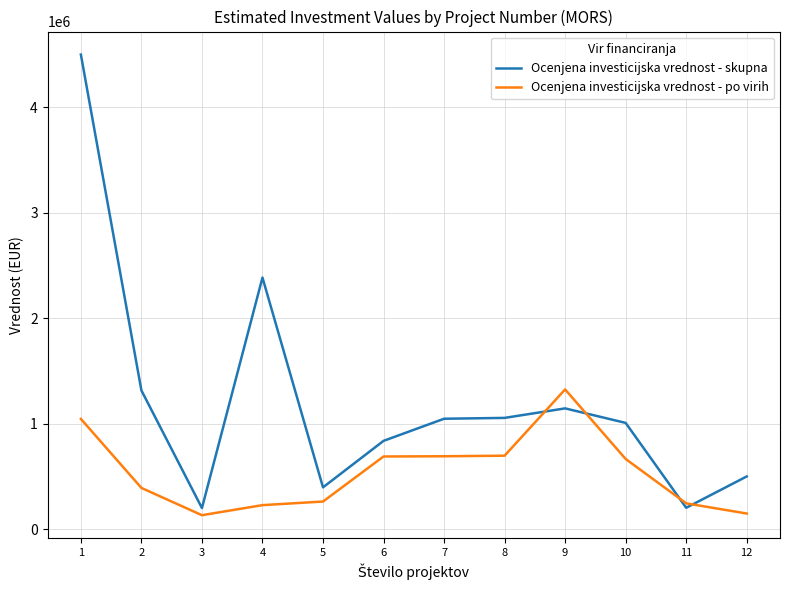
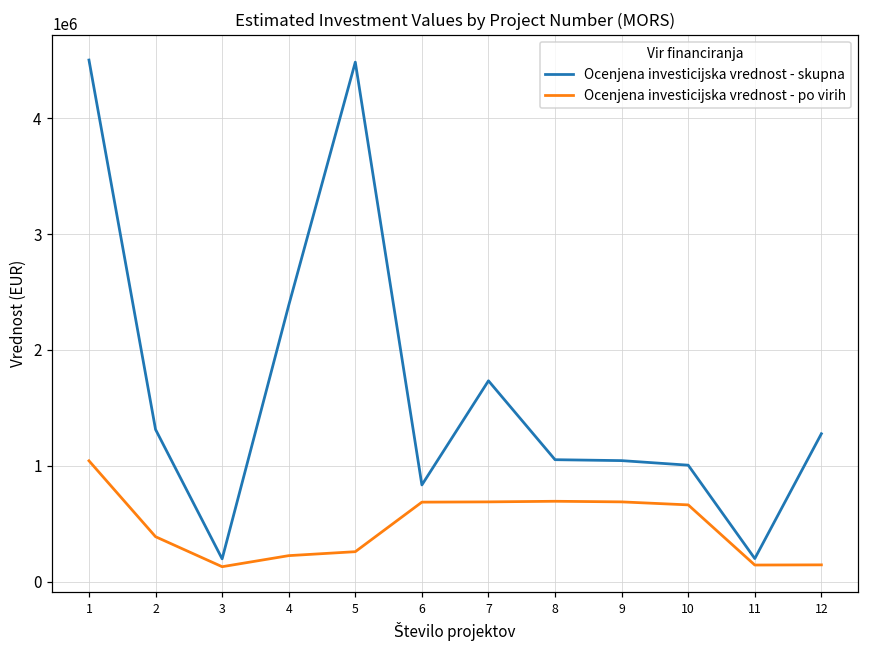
  {
    "Ocenjena investicijska vrednost - skupna": {
      "1": 4500000,
      "2": 1310000,
      "3": 200000,
      "4": 2380000,
-     "5": 400000,
+     "5": 4480000,
      "6": 840000,
-     "7": 1050000,
+     "7": 1730000,
      "8": 1050000,
-     "9": 1140000,
+     "9": 1050000,
      "10": 1010000,
      "11": 200000,
-     "12": 500000
+     "12": 1280000
    },
    "Ocenjena investicijska vrednost - po virih": {
      "1": 1040000,
      "2": 390000,
      "3": 130000,
      "4": 230000,
      "5": 260000,
      "6": 690000,
      "7": 690000,
      "8": 700000,
-     "9": 1320000,
+     "9": 690000,
      "10": 660000,
-     "11": 240000,
+     "11": 150000,
      "12": 150000
    }
  }
